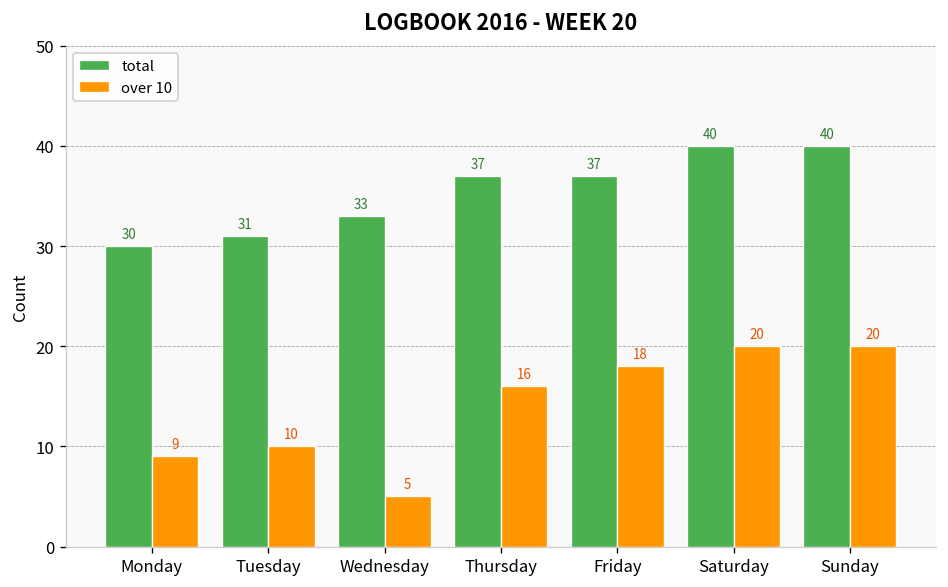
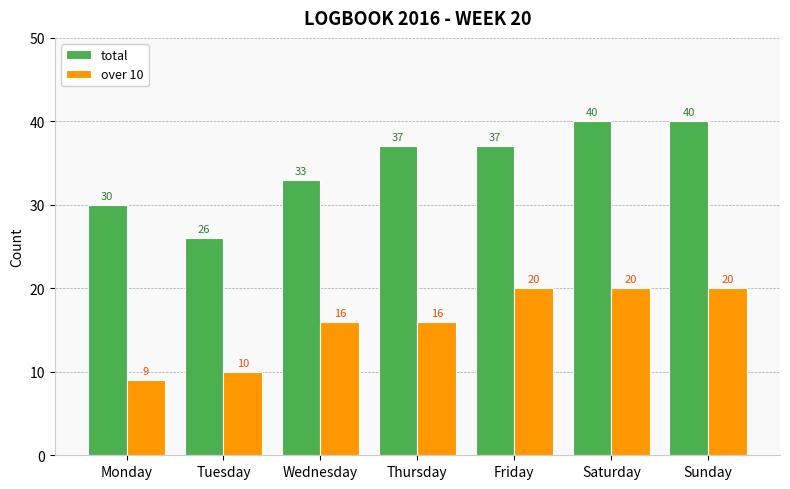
  {
    "total": {
      "Monday": 30,
-     "Tuesday": 31,
+     "Tuesday": 26,
      "Wednesday": 33,
      "Thursday": 37,
      "Friday": 37,
      "Saturday": 40,
      "Sunday": 40
    },
    "over 10": {
      "Monday": 9,
      "Tuesday": 10,
-     "Wednesday": 5,
+     "Wednesday": 16,
      "Thursday": 16,
-     "Friday": 18,
+     "Friday": 20,
      "Saturday": 20,
      "Sunday": 20
    }
  }
